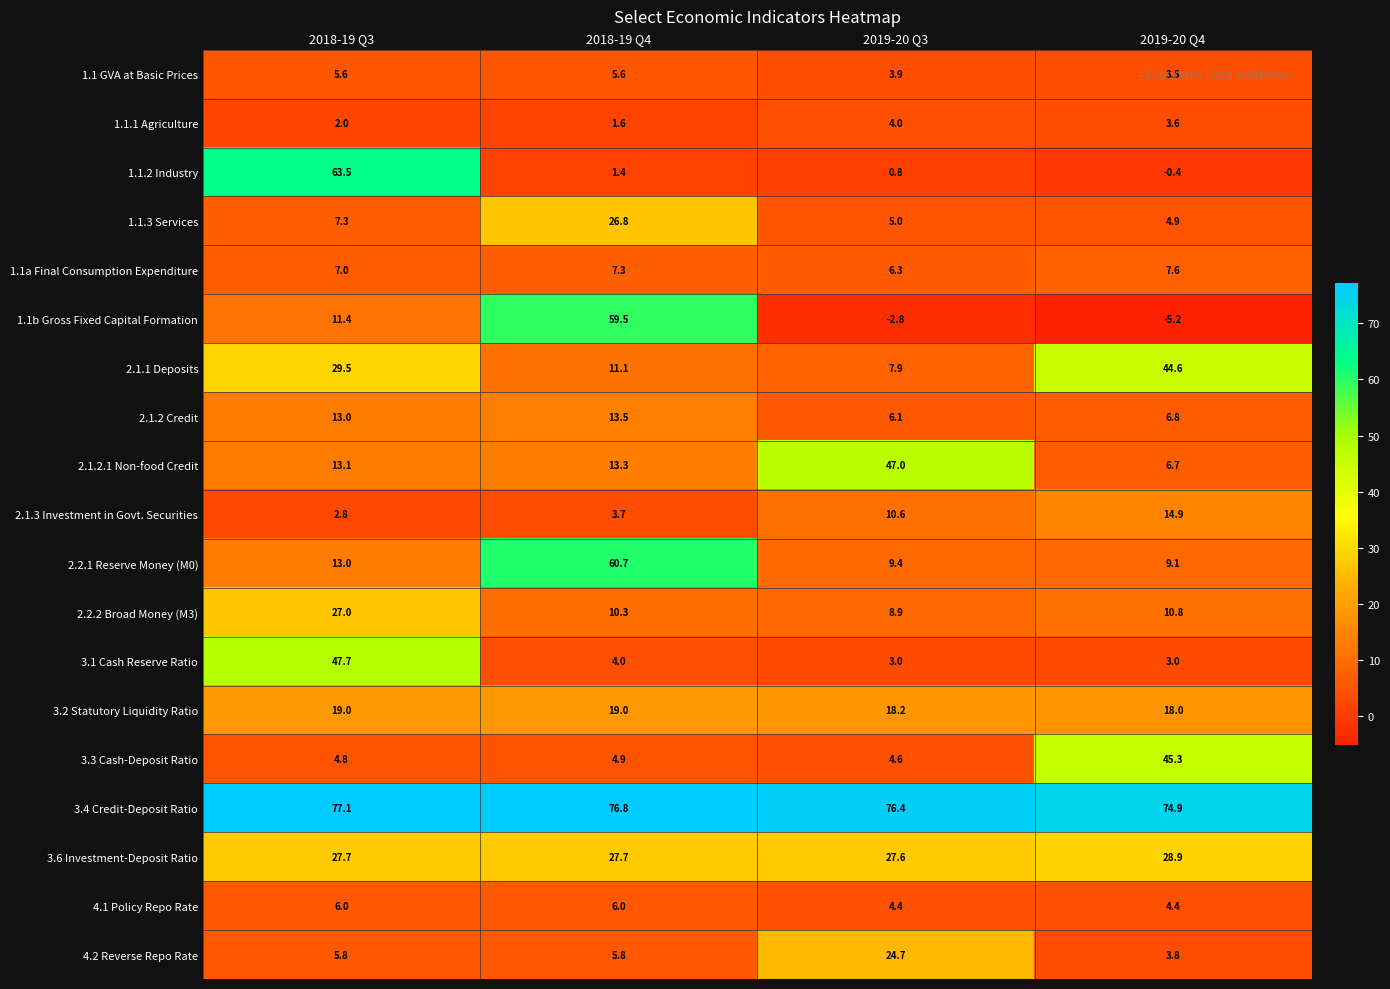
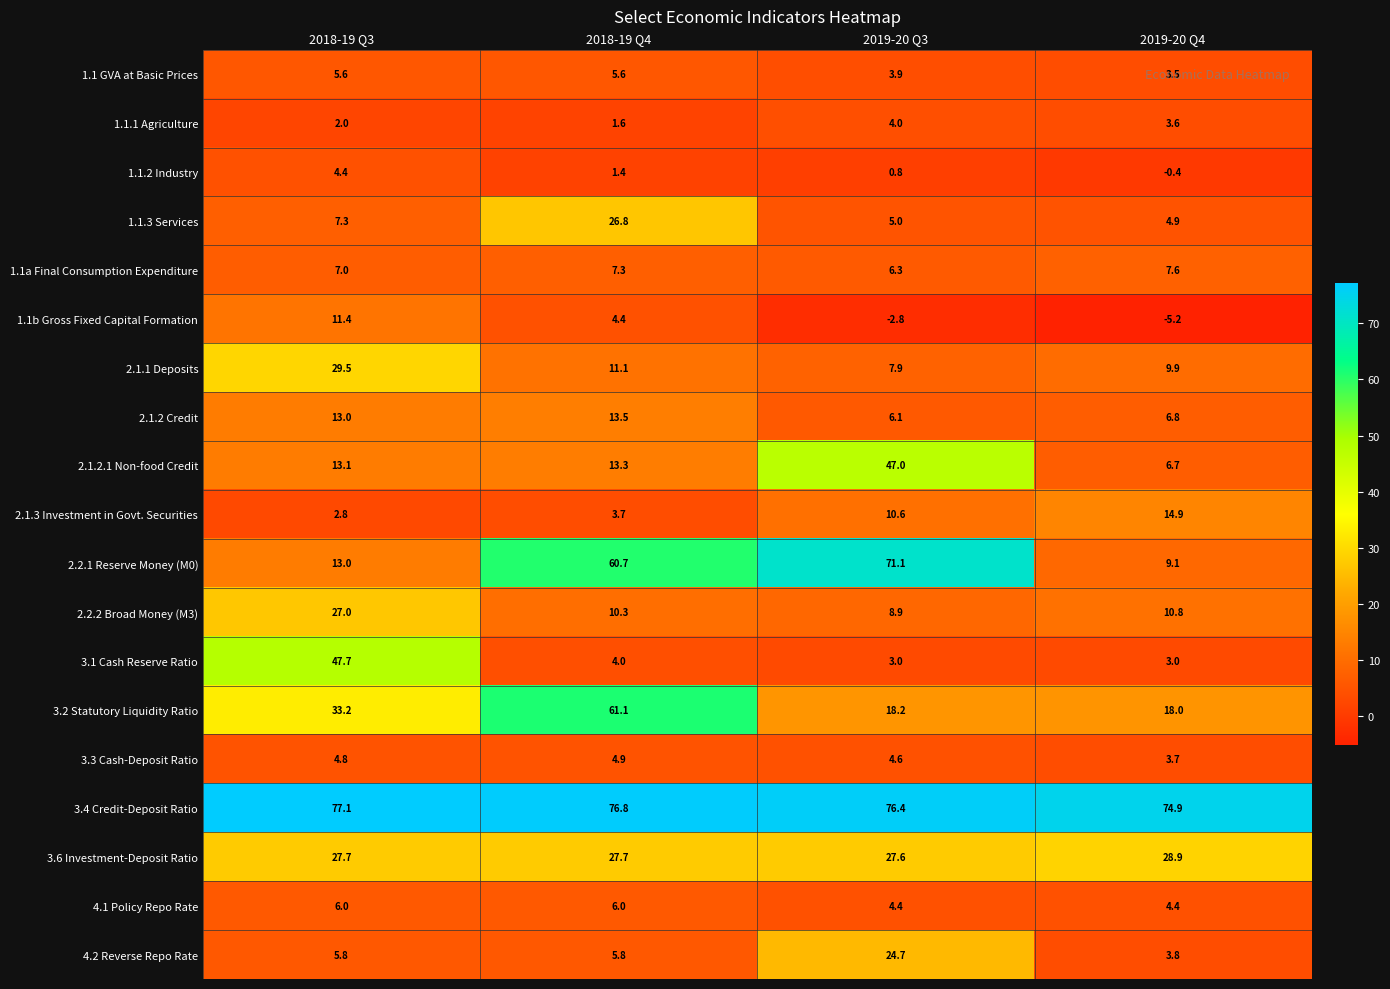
  {
    "1.1 GVA at Basic Prices": {
      "2018-19 Q3": 5.6,
      "2018-19 Q4": 5.6,
      "2019-20 Q3": 3.9
    },
    "1.1.1 Agriculture": {
      "2018-19 Q3": 2.0,
      "2018-19 Q4": 1.6,
      "2019-20 Q3": 4.0,
      "2019-20 Q4": 3.6
    },
    "1.1.2 Industry": {
-     "2018-19 Q3": 63.5,
+     "2018-19 Q3": 4.4,
      "2018-19 Q4": 1.4,
      "2019-20 Q3": 0.8,
      "2019-20 Q4": -0.4
    },
    "1.1.3 Services": {
      "2018-19 Q3": 7.3,
      "2018-19 Q4": 26.8,
      "2019-20 Q3": 5.0,
      "2019-20 Q4": 4.9
    },
    "1.1a Final Consumption Expenditure": {
      "2018-19 Q3": 7.0,
      "2018-19 Q4": 7.3,
      "2019-20 Q3": 6.3,
      "2019-20 Q4": 7.6
    },
    "1.1b Gross Fixed Capital Formation": {
      "2018-19 Q3": 11.4,
-     "2018-19 Q4": 59.5,
+     "2018-19 Q4": 4.4,
      "2019-20 Q3": -2.8,
      "2019-20 Q4": -5.2
    },
    "2.1.1 Deposits": {
      "2018-19 Q3": 29.5,
      "2018-19 Q4": 11.1,
      "2019-20 Q3": 7.9,
-     "2019-20 Q4": 44.6
+     "2019-20 Q4": 9.9
    },
    "2.1.2 Credit": {
      "2018-19 Q3": 13.0,
      "2018-19 Q4": 13.5,
      "2019-20 Q3": 6.1,
      "2019-20 Q4": 6.8
    },
    "2.1.2.1 Non-food Credit": {
      "2018-19 Q3": 13.1,
      "2018-19 Q4": 13.3,
      "2019-20 Q3": 47.0,
      "2019-20 Q4": 6.7
    },
    "2.1.3 Investment in Govt. Securities": {
      "2018-19 Q3": 2.8,
      "2018-19 Q4": 3.7,
      "2019-20 Q3": 10.6,
      "2019-20 Q4": 14.9
    },
    "2.2.1 Reserve Money (M0)": {
      "2018-19 Q3": 13.0,
      "2018-19 Q4": 60.7,
-     "2019-20 Q3": 9.4,
+     "2019-20 Q3": 71.1,
      "2019-20 Q4": 9.1
    },
    "2.2.2 Broad Money (M3)": {
      "2018-19 Q3": 27.0,
      "2018-19 Q4": 10.3,
      "2019-20 Q3": 8.9,
      "2019-20 Q4": 10.8
    },
    "3.1 Cash Reserve Ratio": {
      "2018-19 Q3": 47.7,
      "2018-19 Q4": 4.0,
      "2019-20 Q3": 3.0,
      "2019-20 Q4": 3.0
    },
    "3.2 Statutory Liquidity Ratio": {
-     "2018-19 Q3": 19.0,
-     "2018-19 Q4": 19.0,
+     "2018-19 Q3": 33.2,
+     "2018-19 Q4": 61.1,
      "2019-20 Q3": 18.2,
      "2019-20 Q4": 18.0
    },
    "3.3 Cash-Deposit Ratio": {
      "2018-19 Q3": 4.8,
      "2018-19 Q4": 4.9,
      "2019-20 Q3": 4.6,
-     "2019-20 Q4": 45.3
+     "2019-20 Q4": 3.7
    },
    "3.4 Credit-Deposit Ratio": {
      "2018-19 Q3": 77.1,
      "2018-19 Q4": 76.8,
      "2019-20 Q3": 76.4,
      "2019-20 Q4": 74.9
    },
    "3.6 Investment-Deposit Ratio": {
      "2018-19 Q3": 27.7,
      "2018-19 Q4": 27.7,
      "2019-20 Q3": 27.6,
      "2019-20 Q4": 28.9
    },
    "4.1 Policy Repo Rate": {
      "2018-19 Q3": 6.0,
      "2018-19 Q4": 6.0,
      "2019-20 Q3": 4.4,
      "2019-20 Q4": 4.4
    },
    "4.2 Reverse Repo Rate": {
      "2018-19 Q3": 5.8,
      "2018-19 Q4": 5.8,
      "2019-20 Q3": 24.7,
      "2019-20 Q4": 3.8
    }
  }
